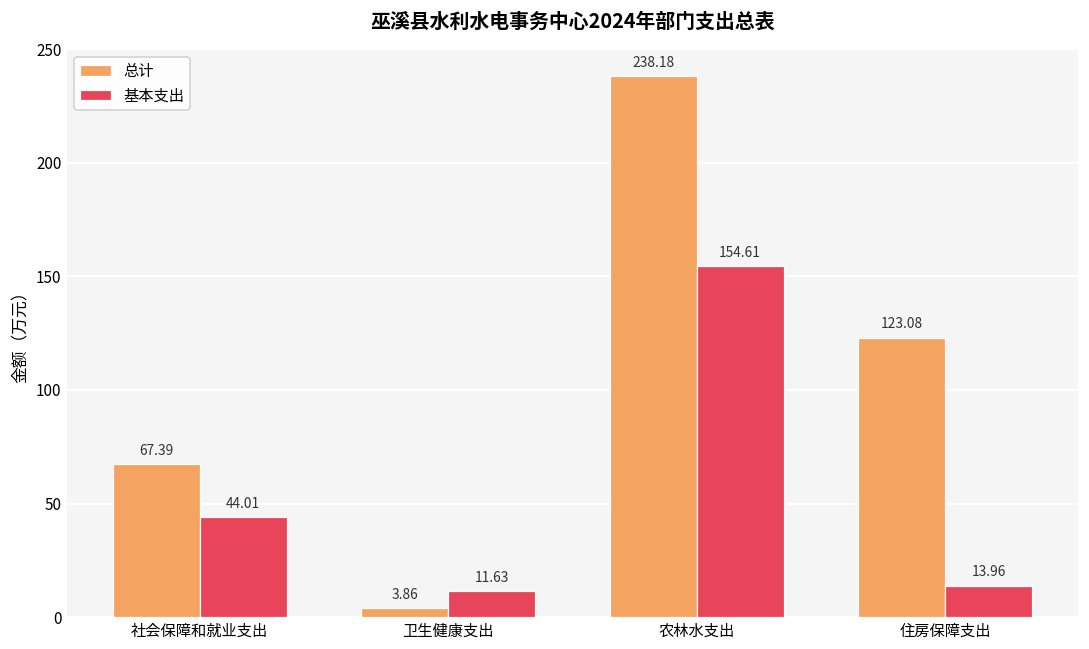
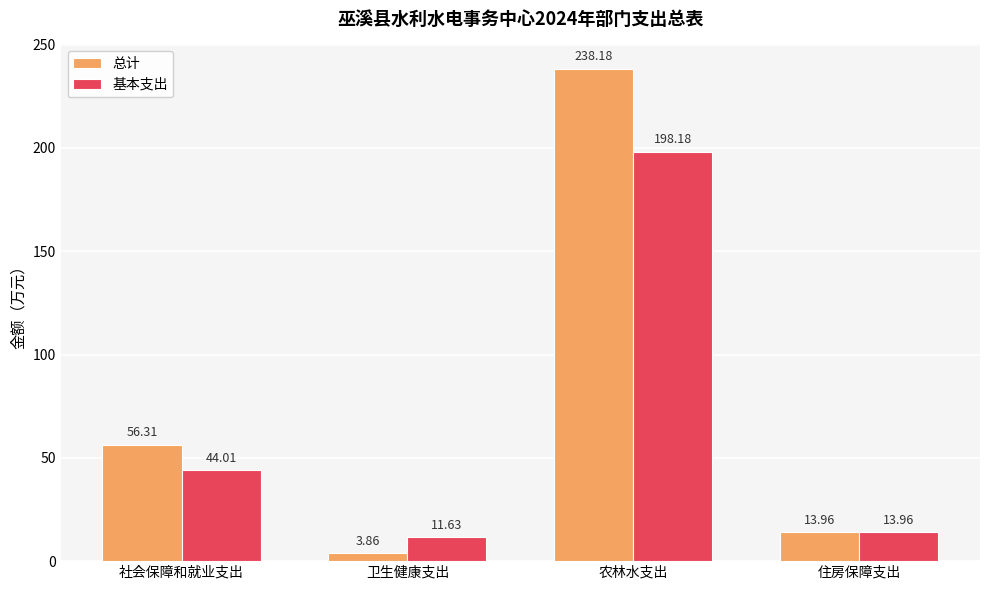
  {
    "总计": {
-     "社会保障和就业支出": 67.39,
+     "社会保障和就业支出": 56.31,
      "卫生健康支出": 3.86,
      "农林水支出": 238.18,
-     "住房保障支出": 123.08
+     "住房保障支出": 13.96
    },
    "基本支出": {
      "社会保障和就业支出": 44.01,
      "卫生健康支出": 11.63,
-     "农林水支出": 154.61,
+     "农林水支出": 198.18,
      "住房保障支出": 13.96
    }
  }
